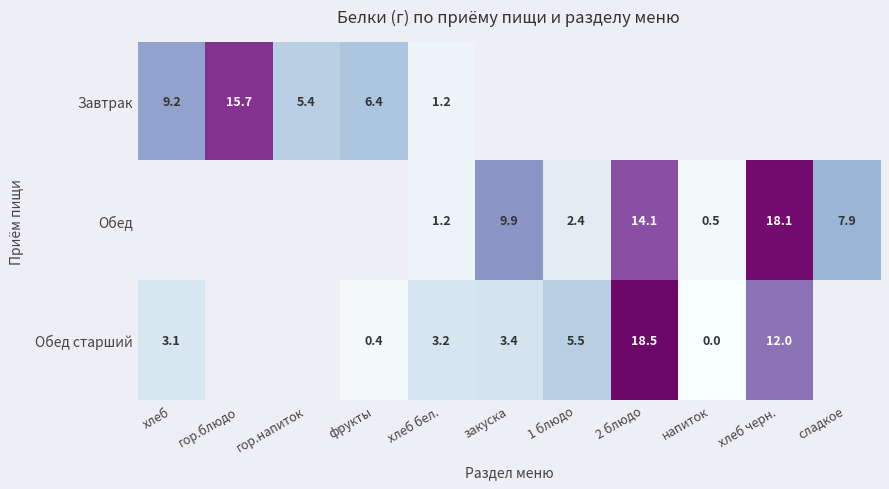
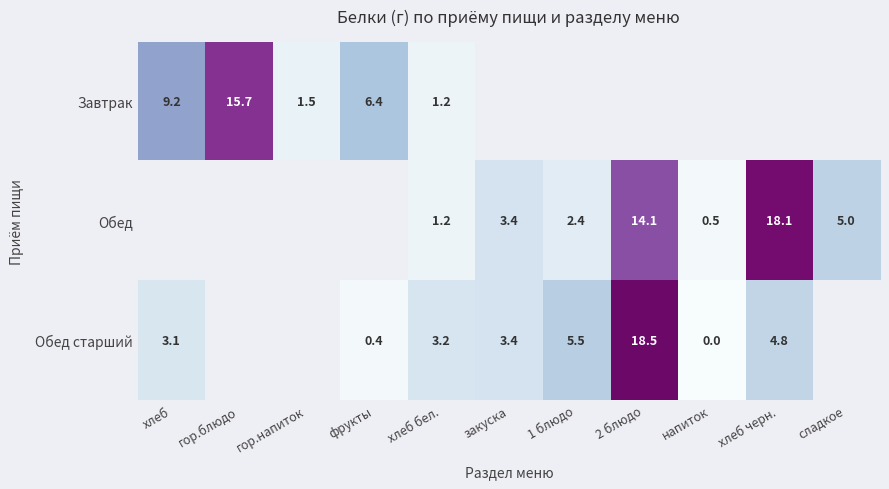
  {
    "Завтрак": {
      "хлеб": 9.2,
      "гор.блюдо": 15.7,
-     "гор.напиток": 5.4,
+     "гор.напиток": 1.5,
      "фрукты": 6.4,
      "хлеб бел.": 1.2
    },
    "Обед": {
      "хлеб бел.": 1.2,
-     "закуска": 9.9,
+     "закуска": 3.4,
      "1 блюдо": 2.4,
      "2 блюдо": 14.1,
      "напиток": 0.5,
      "хлеб черн.": 18.1,
-     "сладкое": 7.9
+     "сладкое": 5.0
    },
    "Обед старший": {
      "хлеб": 3.1,
      "фрукты": 0.4,
      "хлеб бел.": 3.2,
      "закуска": 3.4,
      "1 блюдо": 5.5,
      "2 блюдо": 18.5,
      "напиток": 0.0,
-     "хлеб черн.": 12.0
+     "хлеб черн.": 4.8
    }
  }
